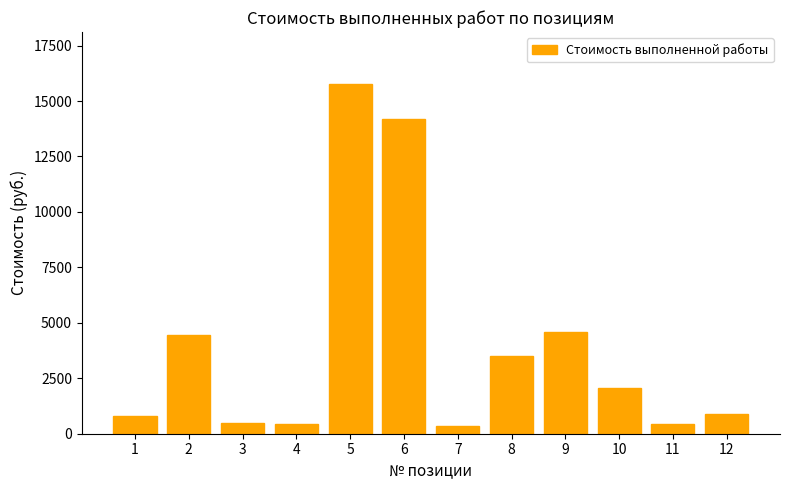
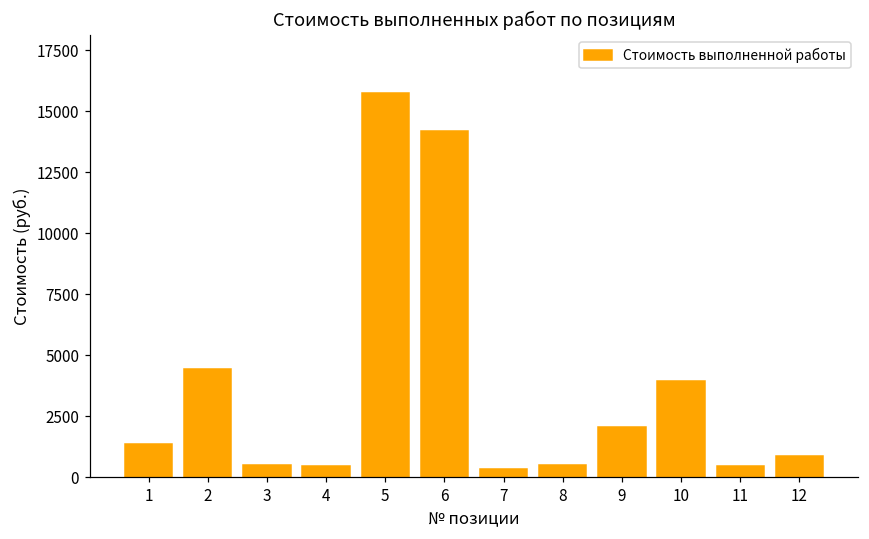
  {
-   "1": 800,
+   "1": 1400,
    "2": 4400,
    "3": 500,
    "4": 400,
    "5": 15700,
    "6": 14200,
    "7": 300,
-   "8": 3500,
-   "9": 4600,
-   "10": 2000,
+   "8": 500,
+   "9": 2000,
+   "10": 3900,
    "11": 400,
    "12": 900
  }
